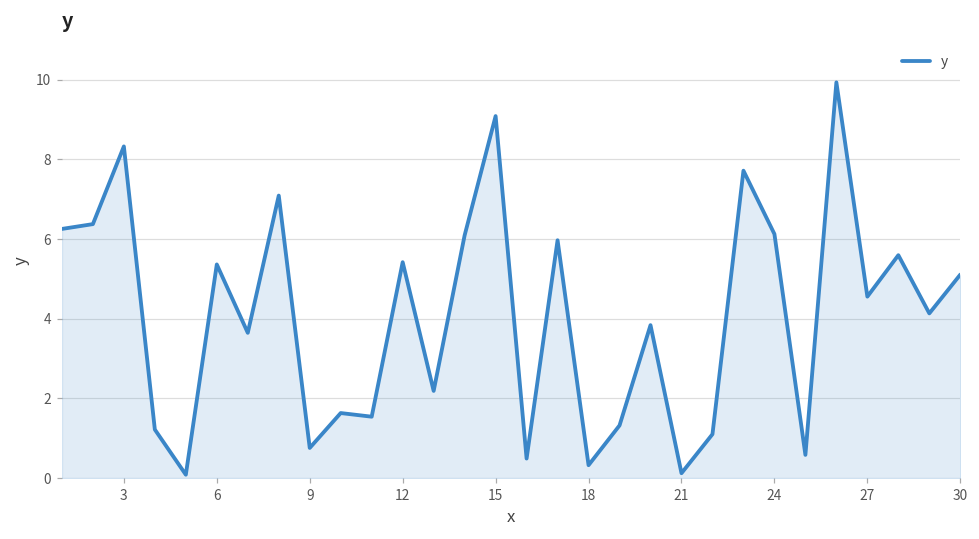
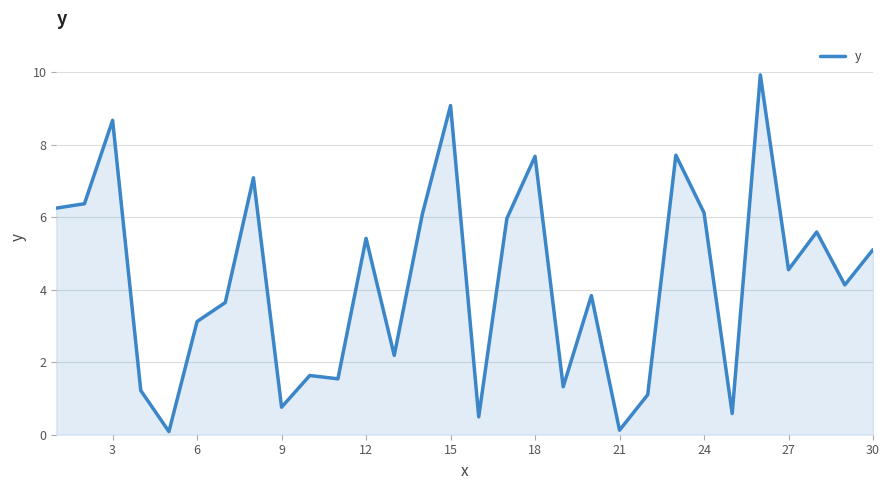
  {
-   "3": 8.3,
-   "6": 5.4,
+   "3": 8.7,
+   "6": 3.1,
    "9": 0.8,
    "12": 5.4,
    "15": 9.1,
-   "18": 0.3,
+   "18": 7.7,
    "21": 0.1,
    "24": 6.1,
    "27": 4.6,
    "30": 5.1
  }
